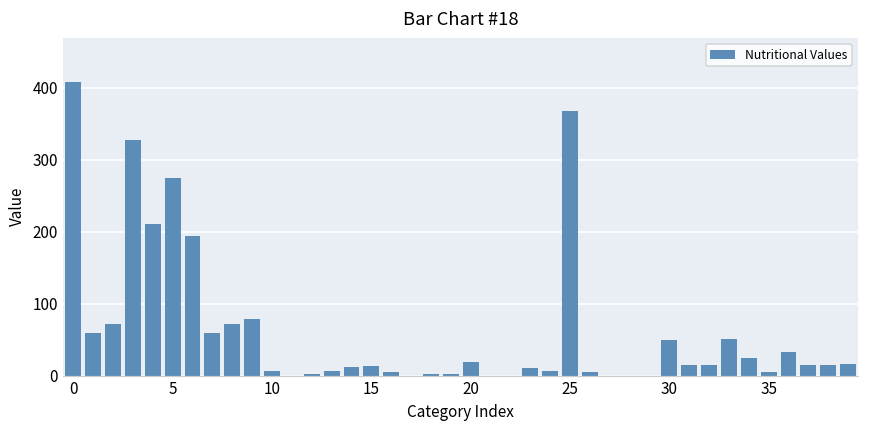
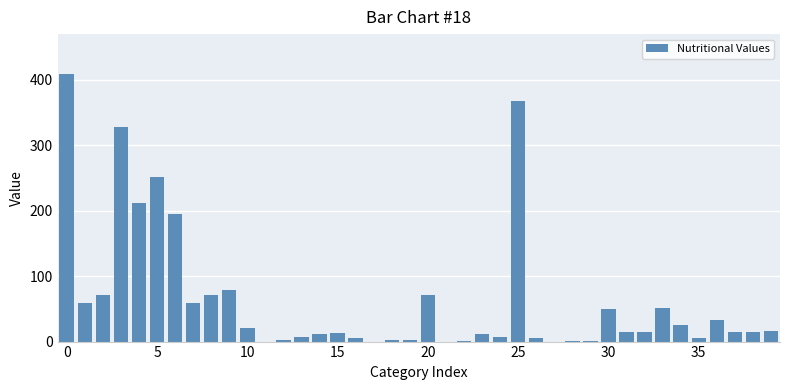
  {
    "0": 410,
-   "5": 270,
-   "10": 10,
+   "5": 250,
+   "10": 20,
    "15": 10,
-   "20": 20,
+   "20": 70,
    "25": 370,
    "30": 50,
    "35": 0
  }
